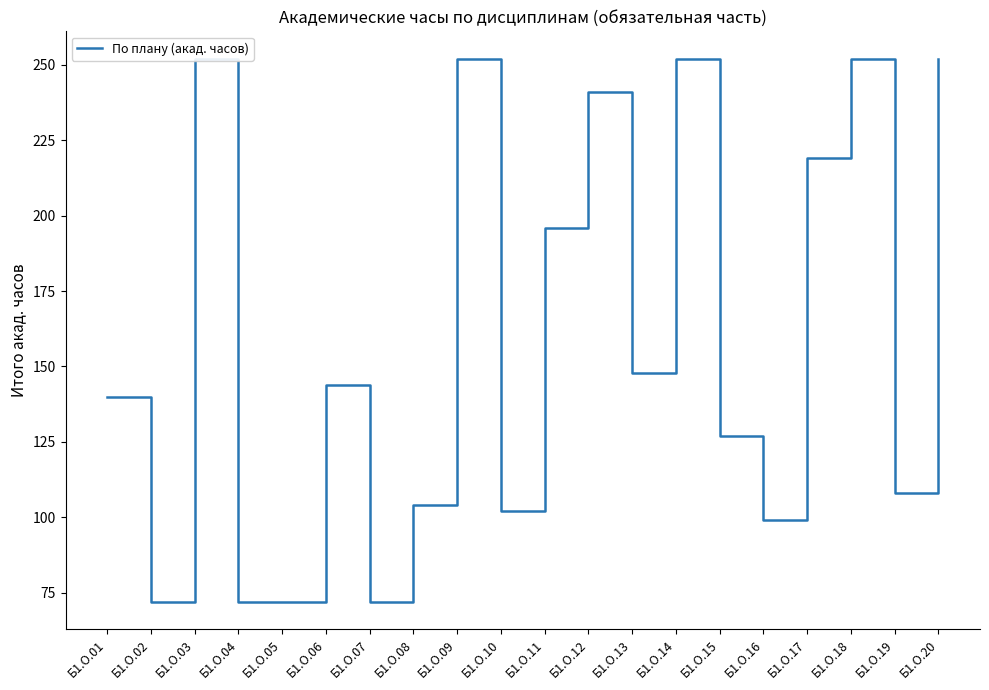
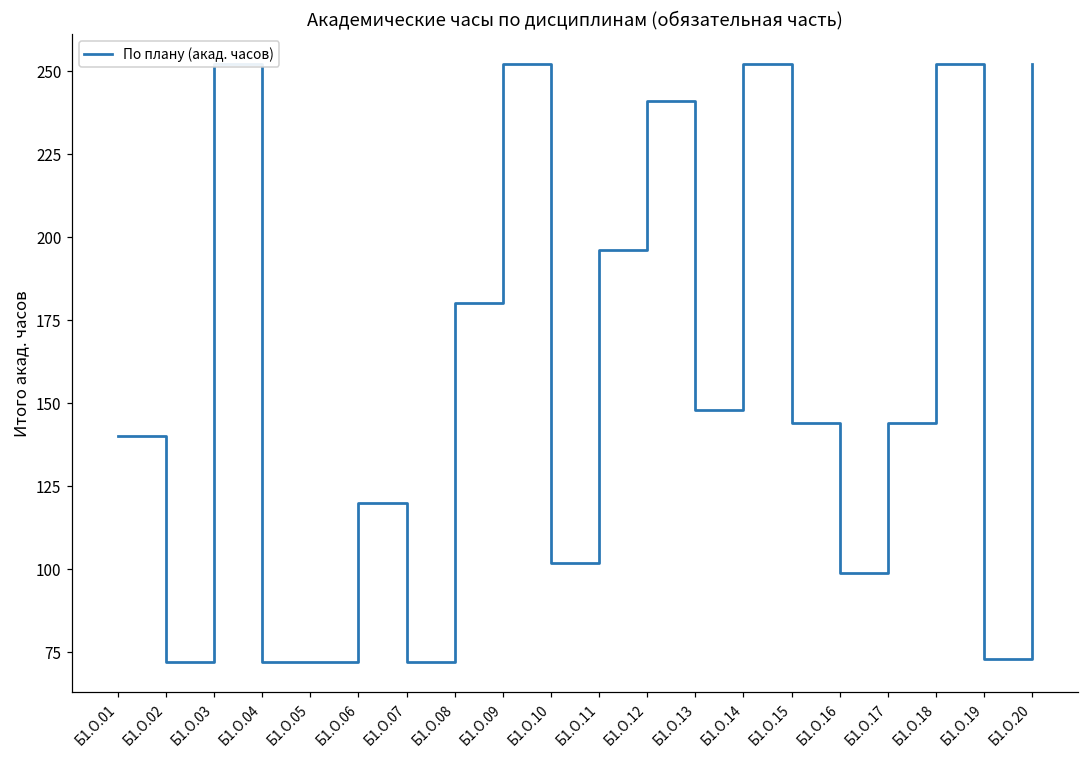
  {
    "Б1.О.01": 140,
    "Б1.О.02": 72,
    "Б1.О.04": 72,
    "Б1.О.05": 72,
-   "Б1.О.06": 144,
+   "Б1.О.06": 120,
    "Б1.О.07": 72,
-   "Б1.О.08": 104,
+   "Б1.О.08": 180,
    "Б1.О.09": 252,
    "Б1.О.10": 102,
    "Б1.О.11": 196,
    "Б1.О.12": 241,
    "Б1.О.13": 148,
    "Б1.О.14": 252,
-   "Б1.О.15": 127,
+   "Б1.О.15": 144,
    "Б1.О.16": 99,
-   "Б1.О.17": 219,
+   "Б1.О.17": 144,
    "Б1.О.18": 252,
-   "Б1.О.19": 108,
+   "Б1.О.19": 73,
    "Б1.О.20": 252
  }
